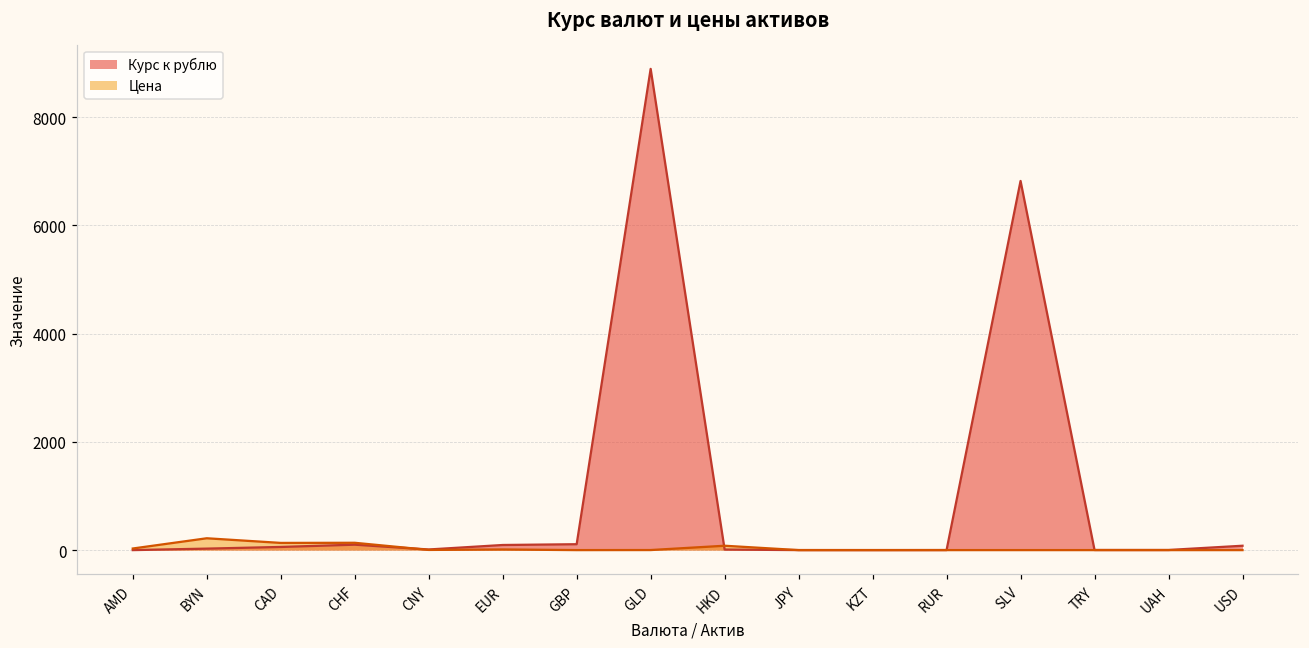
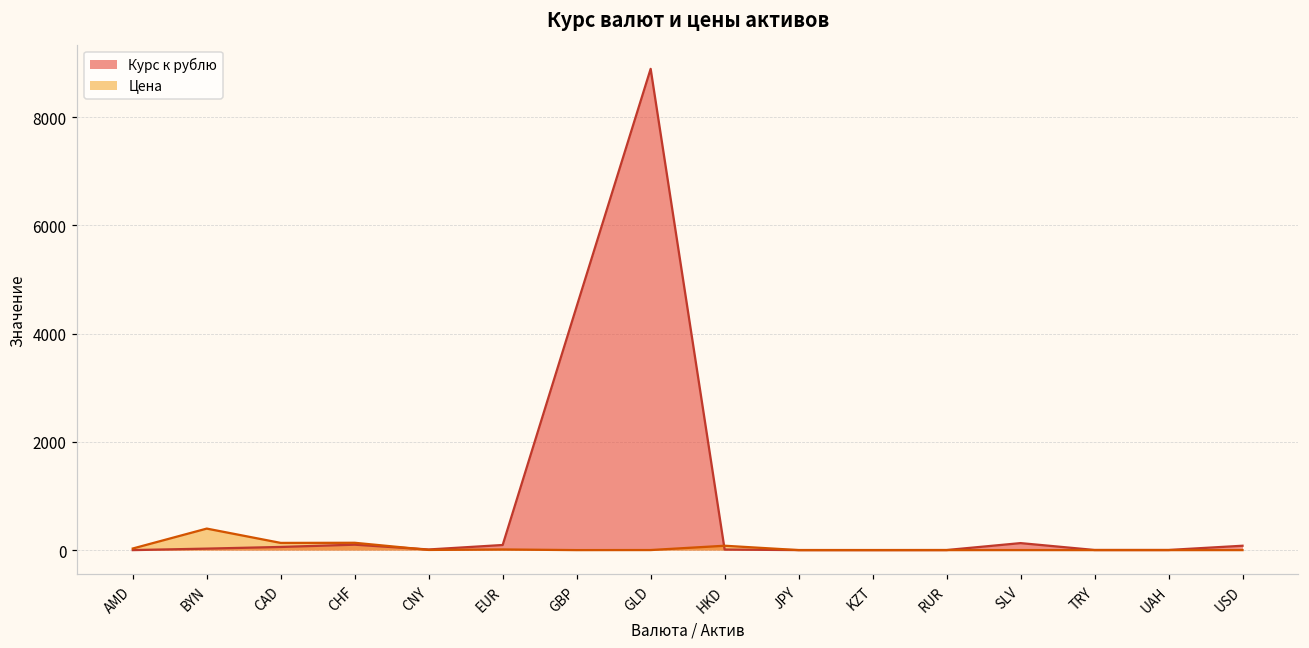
  {
    "Курс к рублю": {
      "BYN": 0,
      "CAD": 100,
      "EUR": 100,
-     "GBP": 100,
+     "GBP": 4500,
      "GLD": 8900,
      "HKD": 0,
-     "SLV": 6800,
+     "SLV": 100,
      "USD": 100
    },
    "Цена": {
-     "BYN": 200,
+     "BYN": 400,
      "CAD": 100,
      "EUR": 0,
      "GBP": 0,
      "GLD": 0,
      "HKD": 100,
      "SLV": 0,
      "USD": 0
    }
  }
